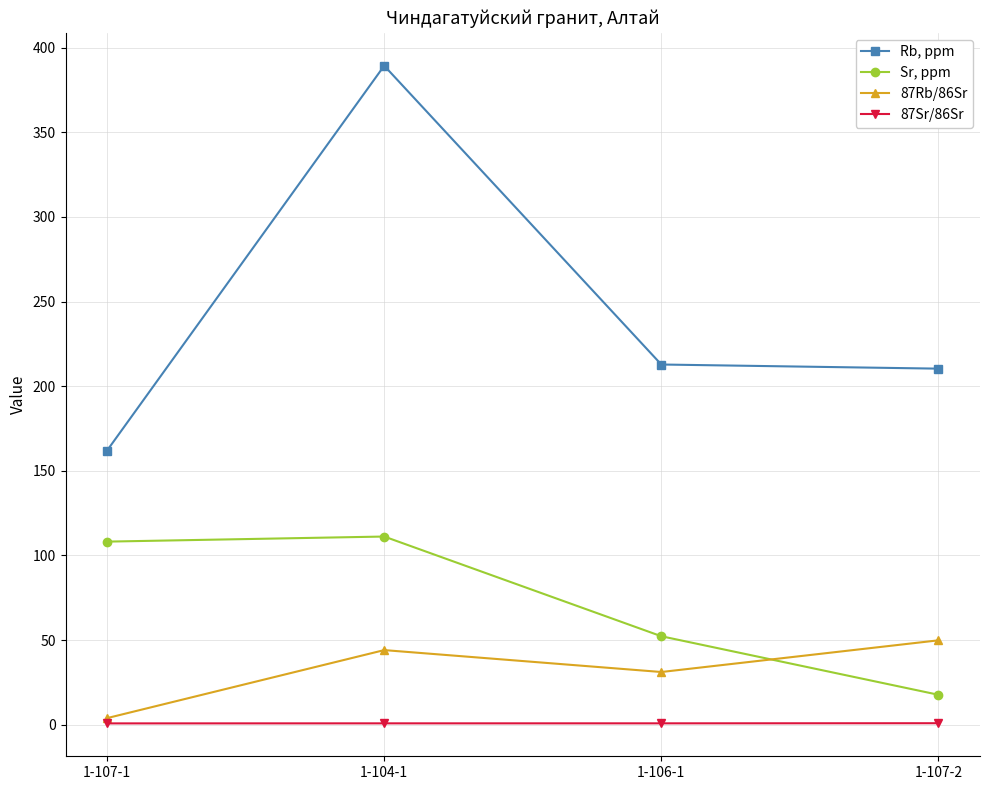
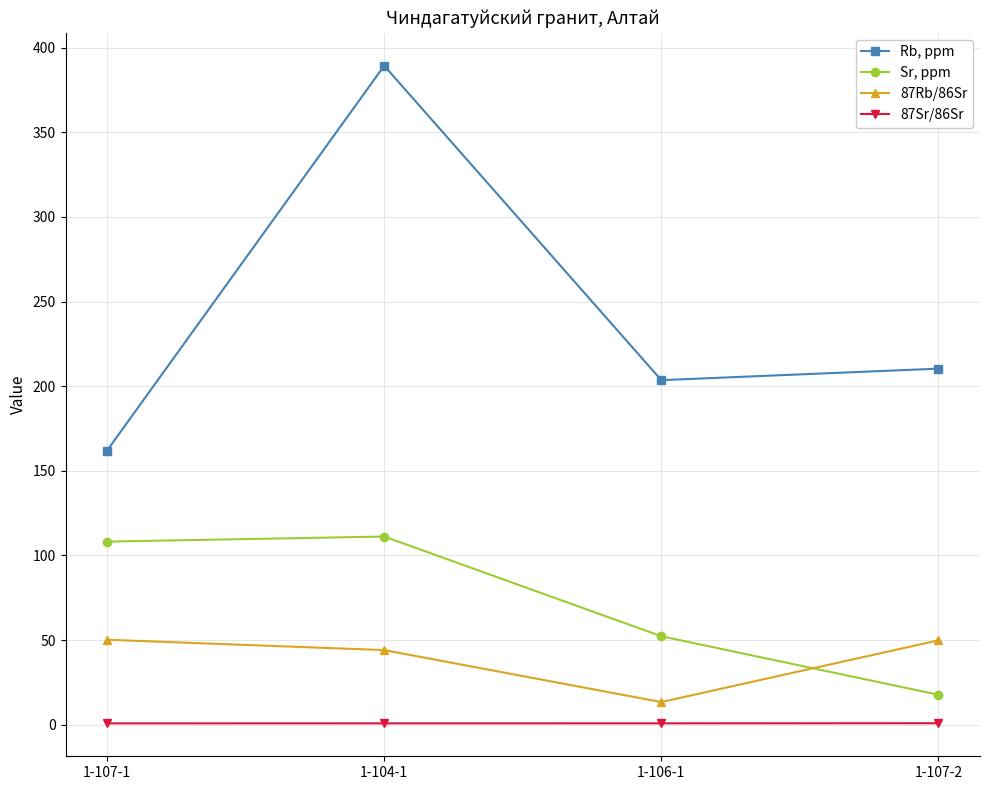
  {
    "Rb, ppm": {
      "1-107-1": 162,
      "1-104-1": 389,
-     "1-106-1": 213,
+     "1-106-1": 204,
      "1-107-2": 210
    },
    "Sr, ppm": {
      "1-107-1": 108,
      "1-104-1": 111,
      "1-106-1": 52,
      "1-107-2": 18
    },
    "87Rb/86Sr": {
-     "1-107-1": 4,
+     "1-107-1": 50,
      "1-104-1": 44,
-     "1-106-1": 31,
+     "1-106-1": 13,
      "1-107-2": 50
    },
    "87Sr/86Sr": {
      "1-107-1": 1,
      "1-104-1": 1,
      "1-106-1": 1,
      "1-107-2": 1
    }
  }
